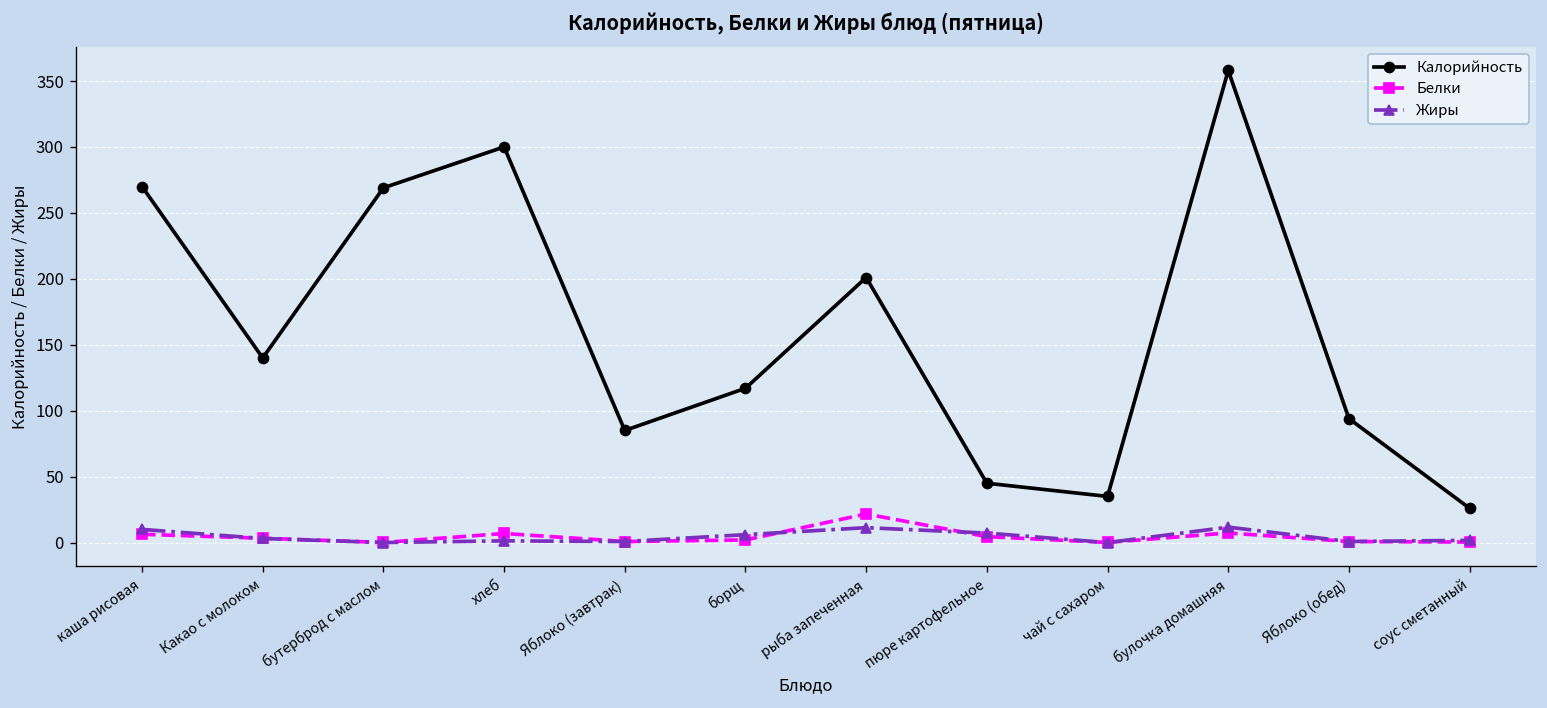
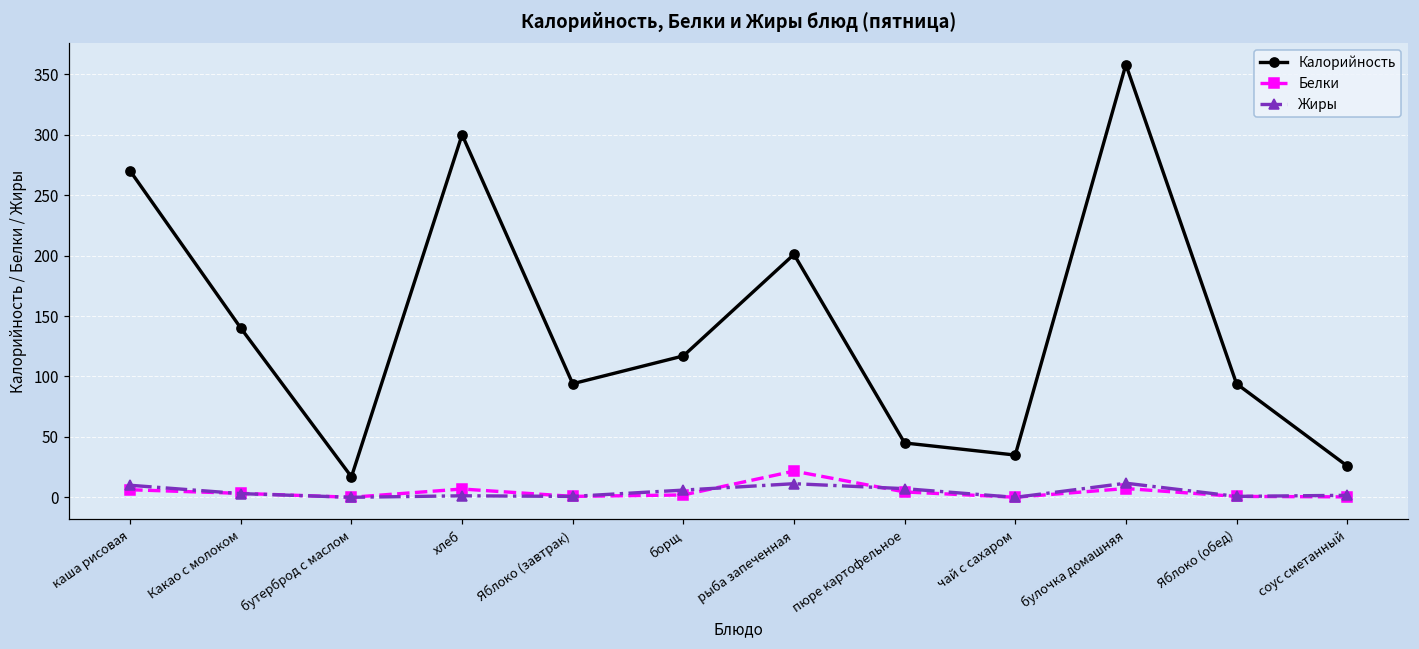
  {
    "Калорийность": {
      "каша рисовая": 270,
      "Какао с молоком": 140,
-     "бутерброд с маслом": 269,
+     "бутерброд с маслом": 17,
      "хлеб": 300,
-     "Яблоко (завтрак)": 85,
+     "Яблоко (завтрак)": 94,
      "борщ": 117,
      "рыба запеченная": 201,
      "пюре картофельное": 45,
      "чай с сахаром": 35,
      "булочка домашняя": 358,
      "Яблоко (обед)": 94,
      "соус сметанный": 26
    },
    "Белки": {
      "каша рисовая": 6,
      "хлеб": 7,
      "борщ": 2,
      "рыба запеченная": 22,
      "пюре картофельное": 5,
      "булочка домашняя": 7
    },
    "Жиры": {
      "каша рисовая": 10,
      "хлеб": 1,
      "борщ": 6,
      "рыба запеченная": 11,
      "пюре картофельное": 7,
      "булочка домашняя": 12
    }
  }
